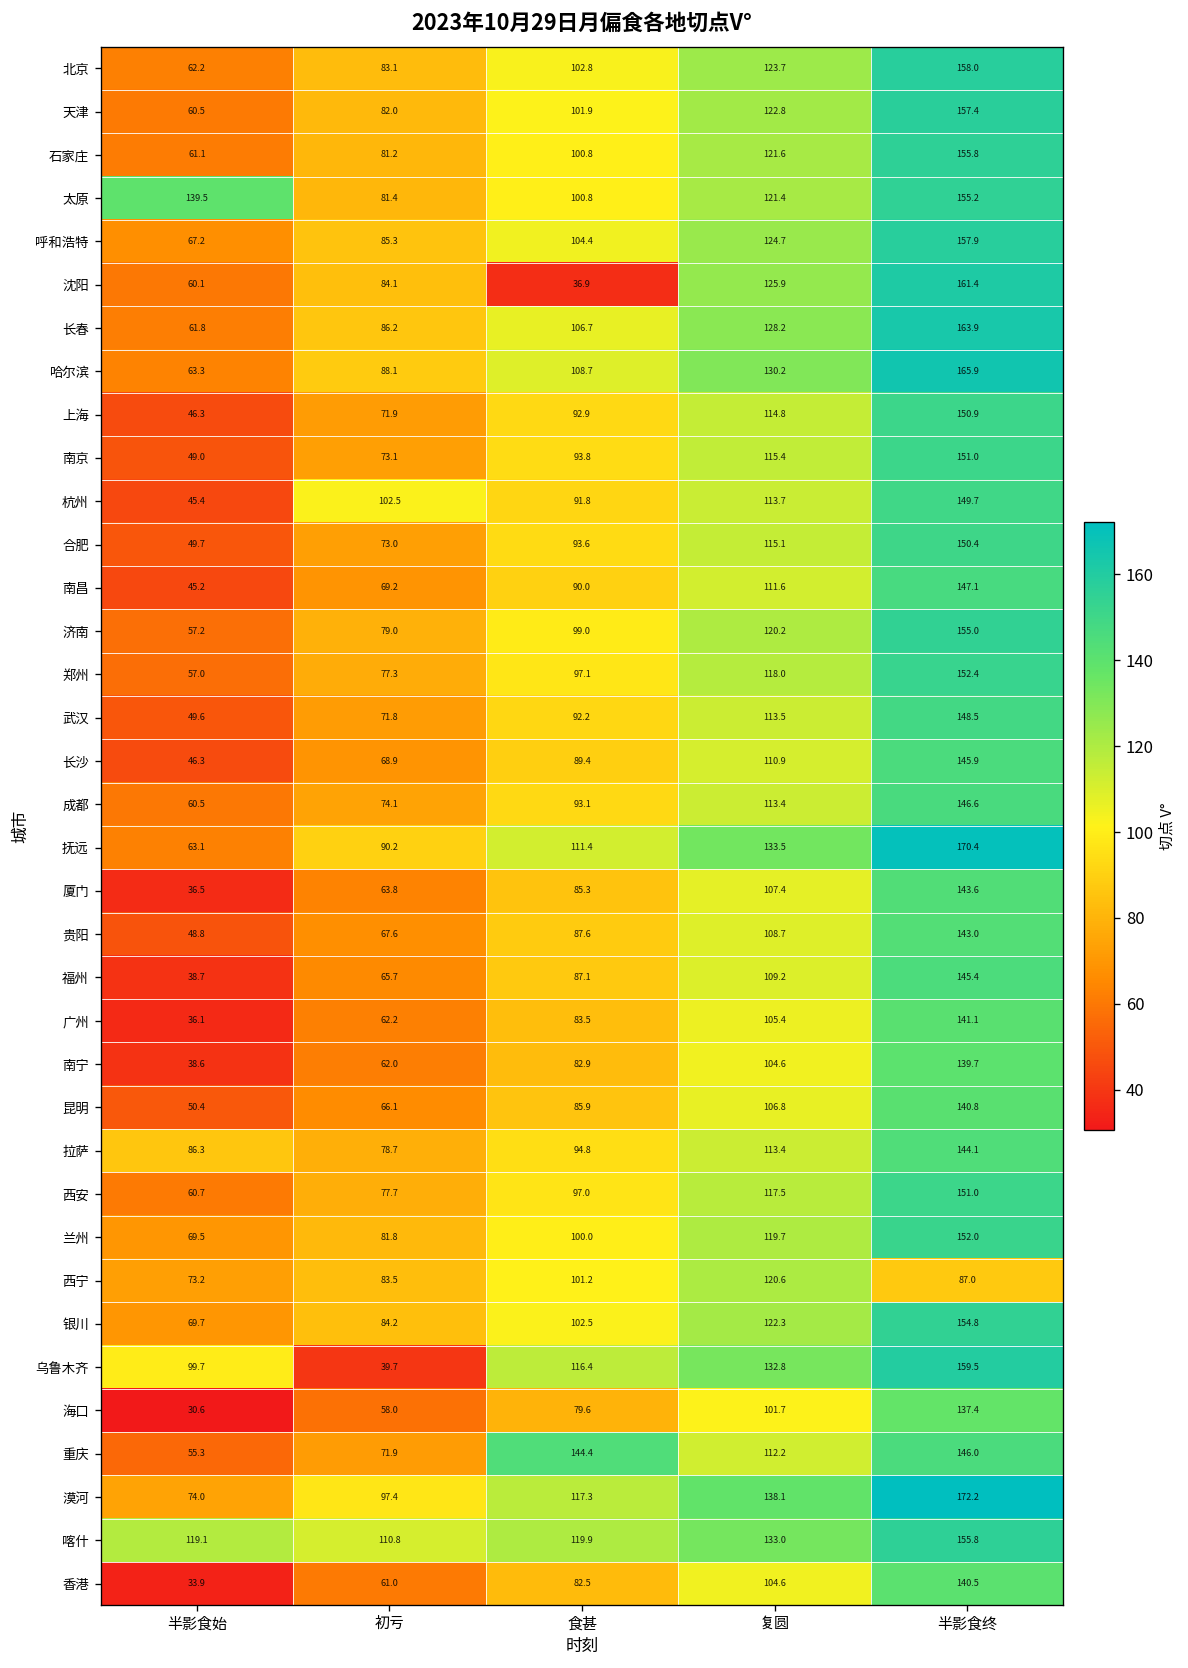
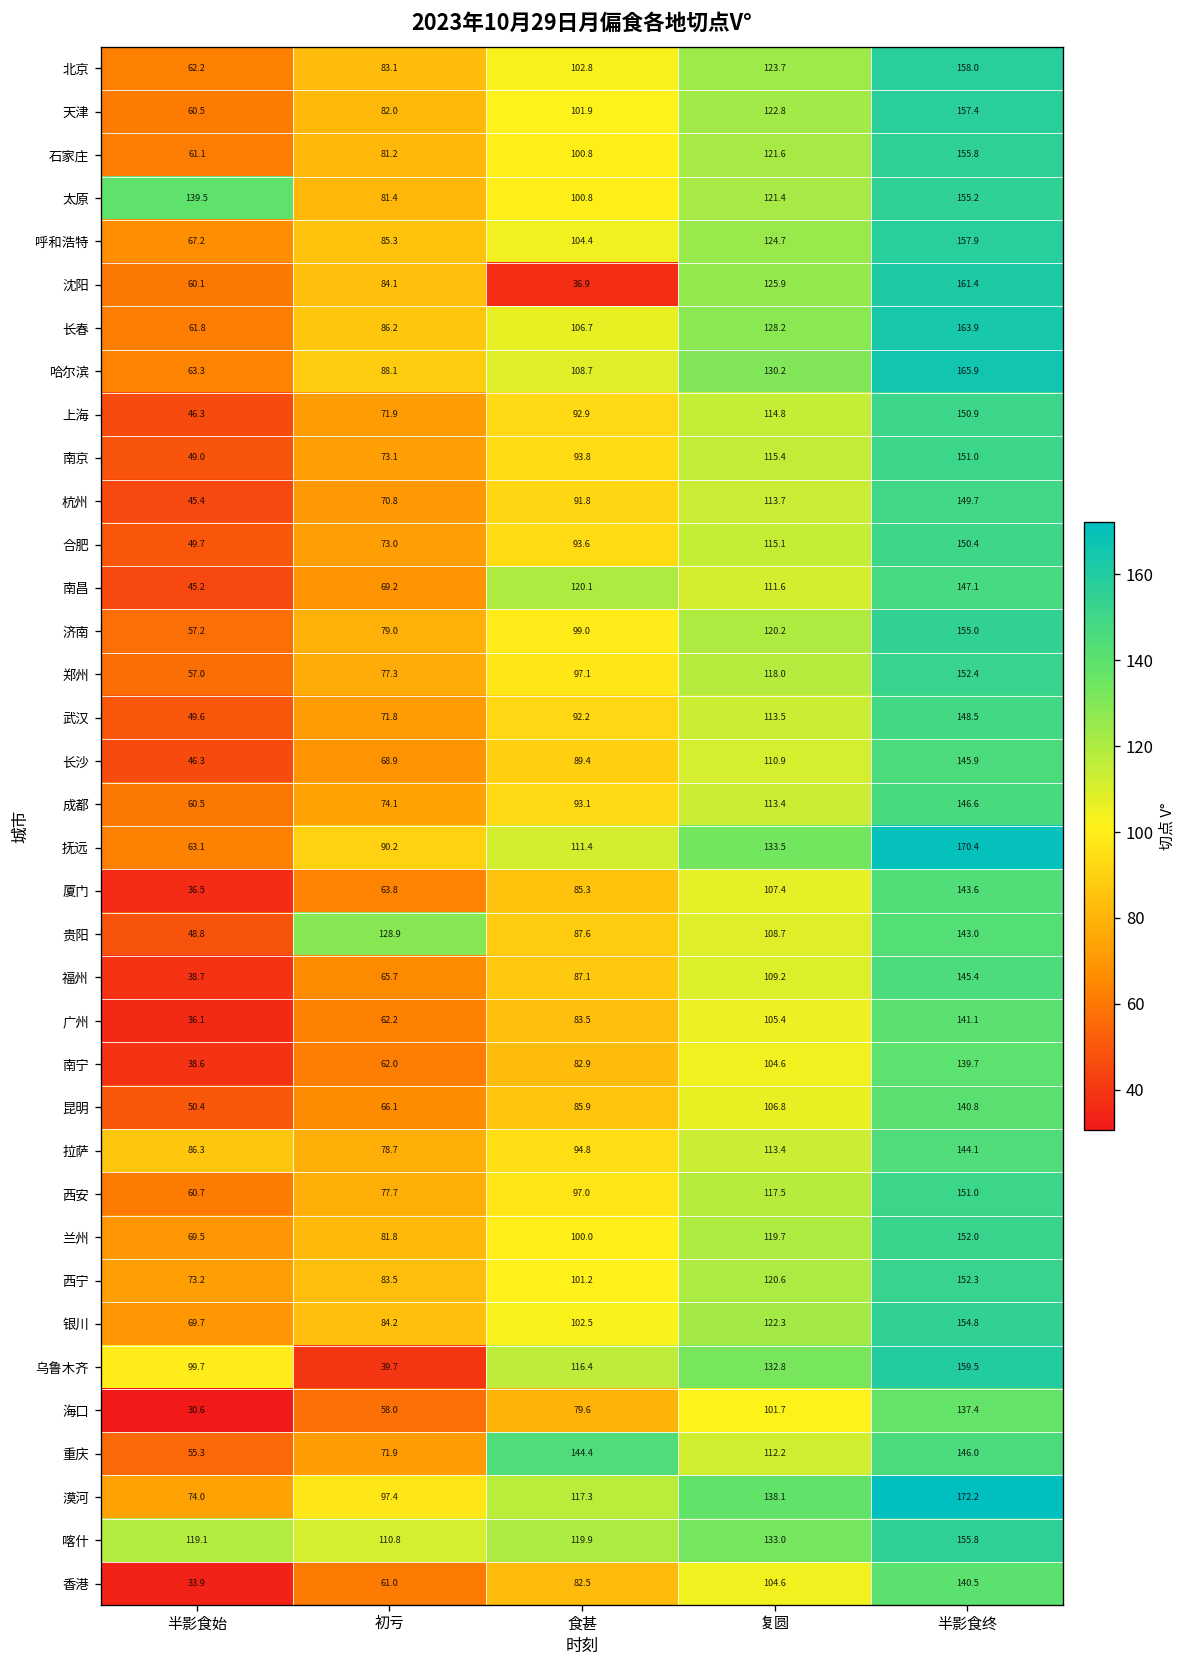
  {
    "北京": {
      "半影食始": 62.2,
      "初亏": 83.1,
      "食甚": 102.8,
      "复圆": 123.7,
      "半影食终": 158.0
    },
    "天津": {
      "半影食始": 60.5,
      "初亏": 82.0,
      "食甚": 101.9,
      "复圆": 122.8,
      "半影食终": 157.4
    },
    "石家庄": {
      "半影食始": 61.1,
      "初亏": 81.2,
      "食甚": 100.8,
      "复圆": 121.6,
      "半影食终": 155.8
    },
    "太原": {
      "半影食始": 139.5,
      "初亏": 81.4,
      "食甚": 100.8,
      "复圆": 121.4,
      "半影食终": 155.2
    },
    "呼和浩特": {
      "半影食始": 67.2,
      "初亏": 85.3,
      "食甚": 104.4,
      "复圆": 124.7,
      "半影食终": 157.9
    },
    "沈阳": {
      "半影食始": 60.1,
      "初亏": 84.1,
      "食甚": 36.9,
      "复圆": 125.9,
      "半影食终": 161.4
    },
    "长春": {
      "半影食始": 61.8,
      "初亏": 86.2,
      "食甚": 106.7,
      "复圆": 128.2,
      "半影食终": 163.9
    },
    "哈尔滨": {
      "半影食始": 63.3,
      "初亏": 88.1,
      "食甚": 108.7,
      "复圆": 130.2,
      "半影食终": 165.9
    },
    "上海": {
      "半影食始": 46.3,
      "初亏": 71.9,
      "食甚": 92.9,
      "复圆": 114.8,
      "半影食终": 150.9
    },
    "南京": {
      "半影食始": 49.0,
      "初亏": 73.1,
      "食甚": 93.8,
      "复圆": 115.4,
      "半影食终": 151.0
    },
    "杭州": {
      "半影食始": 45.4,
-     "初亏": 102.5,
+     "初亏": 70.8,
      "食甚": 91.8,
      "复圆": 113.7,
      "半影食终": 149.7
    },
    "合肥": {
      "半影食始": 49.7,
      "初亏": 73.0,
      "食甚": 93.6,
      "复圆": 115.1,
      "半影食终": 150.4
    },
    "南昌": {
      "半影食始": 45.2,
      "初亏": 69.2,
-     "食甚": 90.0,
+     "食甚": 120.1,
      "复圆": 111.6,
      "半影食终": 147.1
    },
    "济南": {
      "半影食始": 57.2,
      "初亏": 79.0,
      "食甚": 99.0,
      "复圆": 120.2,
      "半影食终": 155.0
    },
    "郑州": {
      "半影食始": 57.0,
      "初亏": 77.3,
      "食甚": 97.1,
      "复圆": 118.0,
      "半影食终": 152.4
    },
    "武汉": {
      "半影食始": 49.6,
      "初亏": 71.8,
      "食甚": 92.2,
      "复圆": 113.5,
      "半影食终": 148.5
    },
    "长沙": {
      "半影食始": 46.3,
      "初亏": 68.9,
      "食甚": 89.4,
      "复圆": 110.9,
      "半影食终": 145.9
    },
    "成都": {
      "半影食始": 60.5,
      "初亏": 74.1,
      "食甚": 93.1,
      "复圆": 113.4,
      "半影食终": 146.6
    },
    "抚远": {
      "半影食始": 63.1,
      "初亏": 90.2,
      "食甚": 111.4,
      "复圆": 133.5,
      "半影食终": 170.4
    },
    "厦门": {
      "半影食始": 36.5,
      "初亏": 63.8,
      "食甚": 85.3,
      "复圆": 107.4,
      "半影食终": 143.6
    },
    "贵阳": {
      "半影食始": 48.8,
-     "初亏": 67.6,
+     "初亏": 128.9,
      "食甚": 87.6,
      "复圆": 108.7,
      "半影食终": 143.0
    },
    "福州": {
      "半影食始": 38.7,
      "初亏": 65.7,
      "食甚": 87.1,
      "复圆": 109.2,
      "半影食终": 145.4
    },
    "广州": {
      "半影食始": 36.1,
      "初亏": 62.2,
      "食甚": 83.5,
      "复圆": 105.4,
      "半影食终": 141.1
    },
    "南宁": {
      "半影食始": 38.6,
      "初亏": 62.0,
      "食甚": 82.9,
      "复圆": 104.6,
      "半影食终": 139.7
    },
    "昆明": {
      "半影食始": 50.4,
      "初亏": 66.1,
      "食甚": 85.9,
      "复圆": 106.8,
      "半影食终": 140.8
    },
    "拉萨": {
      "半影食始": 86.3,
      "初亏": 78.7,
      "食甚": 94.8,
      "复圆": 113.4,
      "半影食终": 144.1
    },
    "西安": {
      "半影食始": 60.7,
      "初亏": 77.7,
      "食甚": 97.0,
      "复圆": 117.5,
      "半影食终": 151.0
    },
    "兰州": {
      "半影食始": 69.5,
      "初亏": 81.8,
      "食甚": 100.0,
      "复圆": 119.7,
      "半影食终": 152.0
    },
    "西宁": {
      "半影食始": 73.2,
      "初亏": 83.5,
      "食甚": 101.2,
      "复圆": 120.6,
-     "半影食终": 87.0
+     "半影食终": 152.3
    },
    "银川": {
      "半影食始": 69.7,
      "初亏": 84.2,
      "食甚": 102.5,
      "复圆": 122.3,
      "半影食终": 154.8
    },
    "乌鲁木齐": {
      "半影食始": 99.7,
      "初亏": 39.7,
      "食甚": 116.4,
      "复圆": 132.8,
      "半影食终": 159.5
    },
    "海口": {
      "半影食始": 30.6,
      "初亏": 58.0,
      "食甚": 79.6,
      "复圆": 101.7,
      "半影食终": 137.4
    },
    "重庆": {
      "半影食始": 55.3,
      "初亏": 71.9,
      "食甚": 144.4,
      "复圆": 112.2,
      "半影食终": 146.0
    },
    "漠河": {
      "半影食始": 74.0,
      "初亏": 97.4,
      "食甚": 117.3,
      "复圆": 138.1,
      "半影食终": 172.2
    },
    "喀什": {
      "半影食始": 119.1,
      "初亏": 110.8,
      "食甚": 119.9,
      "复圆": 133.0,
      "半影食终": 155.8
    },
    "香港": {
      "半影食始": 33.9,
      "初亏": 61.0,
      "食甚": 82.5,
      "复圆": 104.6,
      "半影食终": 140.5
    }
  }
